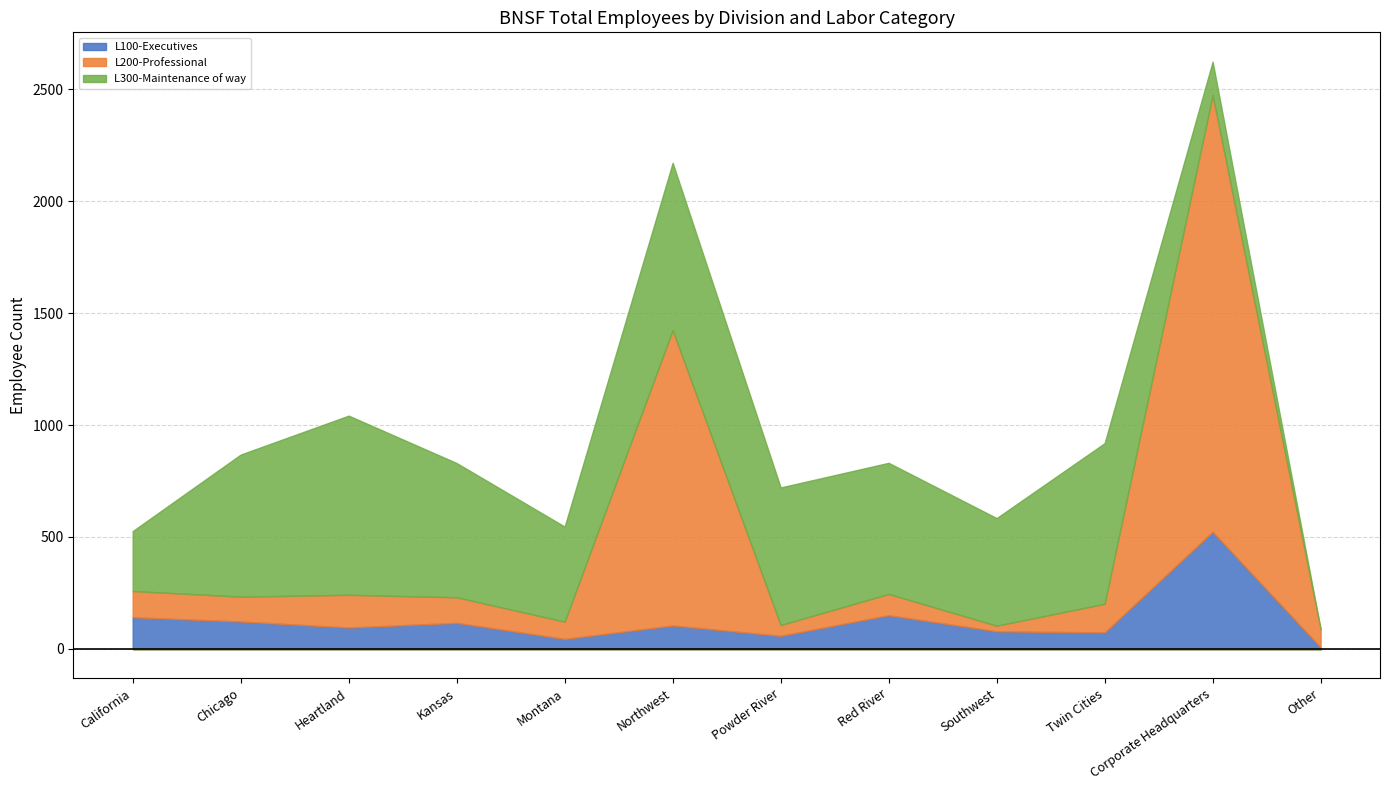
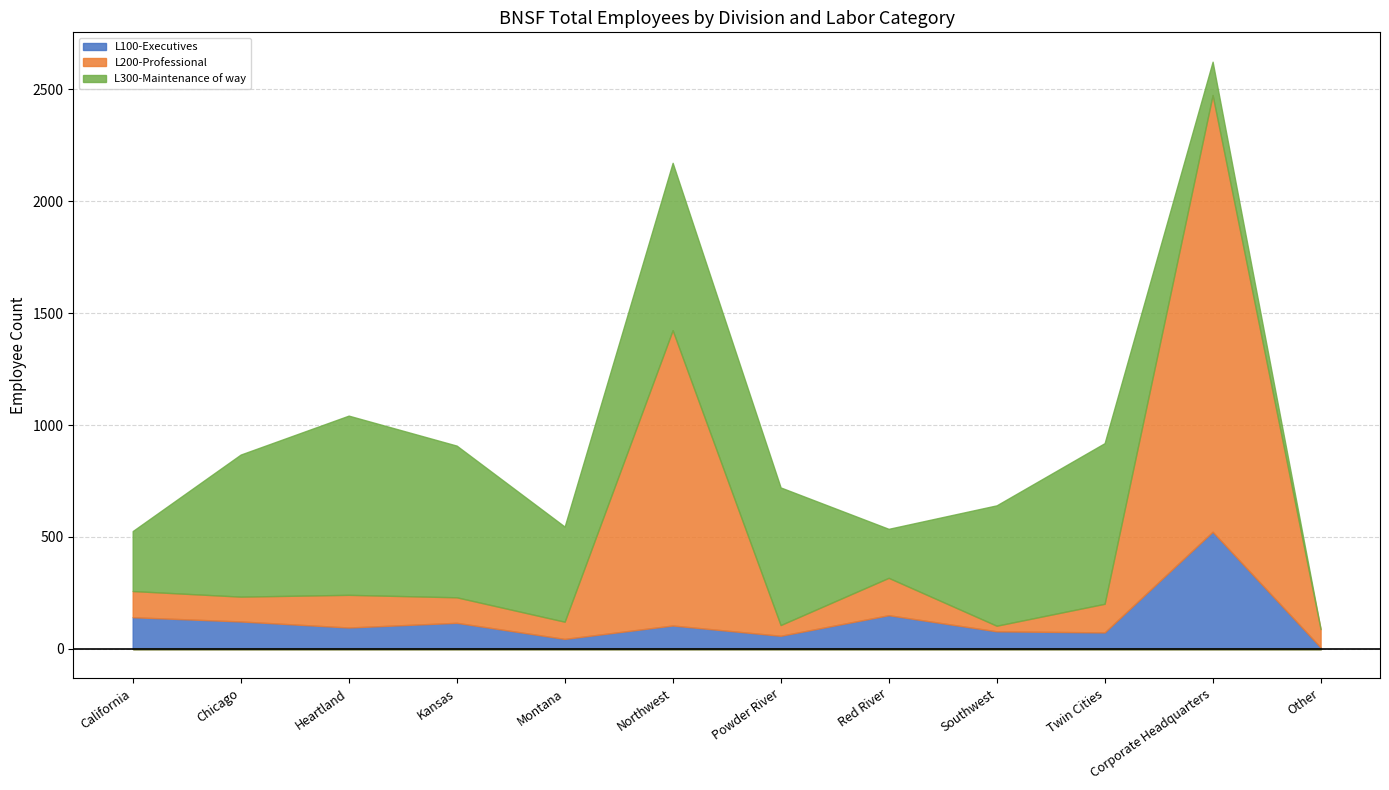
  {
    "L200-Professional": {
      "California": 120,
      "Chicago": 110,
      "Heartland": 150,
      "Kansas": 110,
      "Montana": 80,
      "Northwest": 1320,
      "Powder River": 50,
-     "Red River": 100,
+     "Red River": 170,
      "Southwest": 30,
      "Twin Cities": 130,
      "Corporate Headquarters": 1950
    },
    "L300-Maintenance of way": {
      "California": 270,
      "Chicago": 640,
      "Heartland": 800,
-     "Kansas": 600,
+     "Kansas": 680,
      "Montana": 430,
      "Northwest": 750,
      "Powder River": 620,
-     "Red River": 590,
-     "Southwest": 480,
+     "Red River": 220,
+     "Southwest": 540,
      "Twin Cities": 720,
      "Corporate Headquarters": 150
    }
  }
